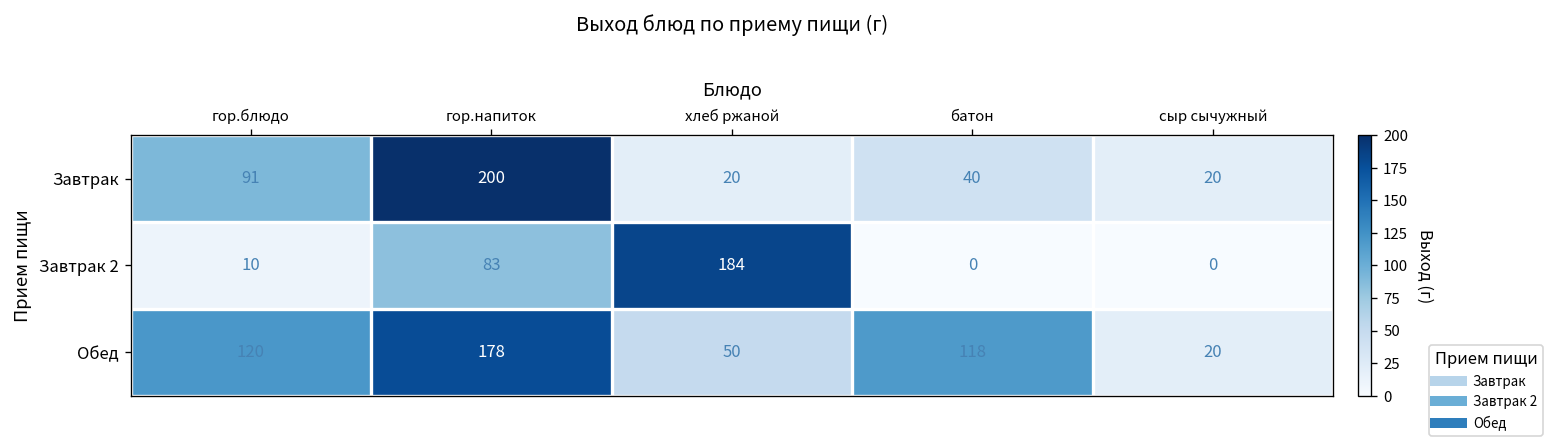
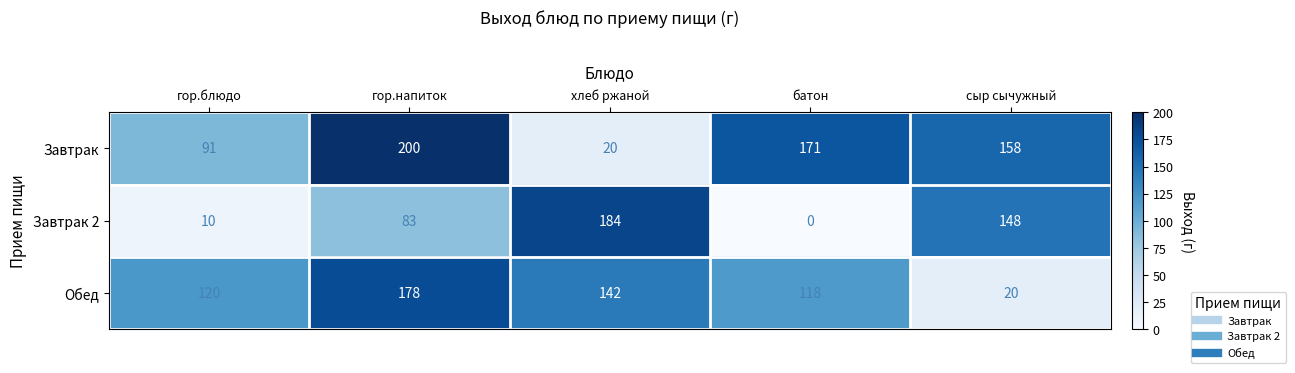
  {
    "Завтрак": {
      "гор.блюдо": 91,
      "гор.напиток": 200,
      "хлеб ржаной": 20,
-     "батон": 40,
-     "сыр сычужный": 20
+     "батон": 171,
+     "сыр сычужный": 158
    },
    "Завтрак 2": {
      "гор.блюдо": 10,
      "гор.напиток": 83,
      "хлеб ржаной": 184,
      "батон": 0,
-     "сыр сычужный": 0
+     "сыр сычужный": 148
    },
    "Обед": {
      "гор.напиток": 178,
-     "хлеб ржаной": 50,
+     "хлеб ржаной": 142,
      "сыр сычужный": 20
    }
  }
